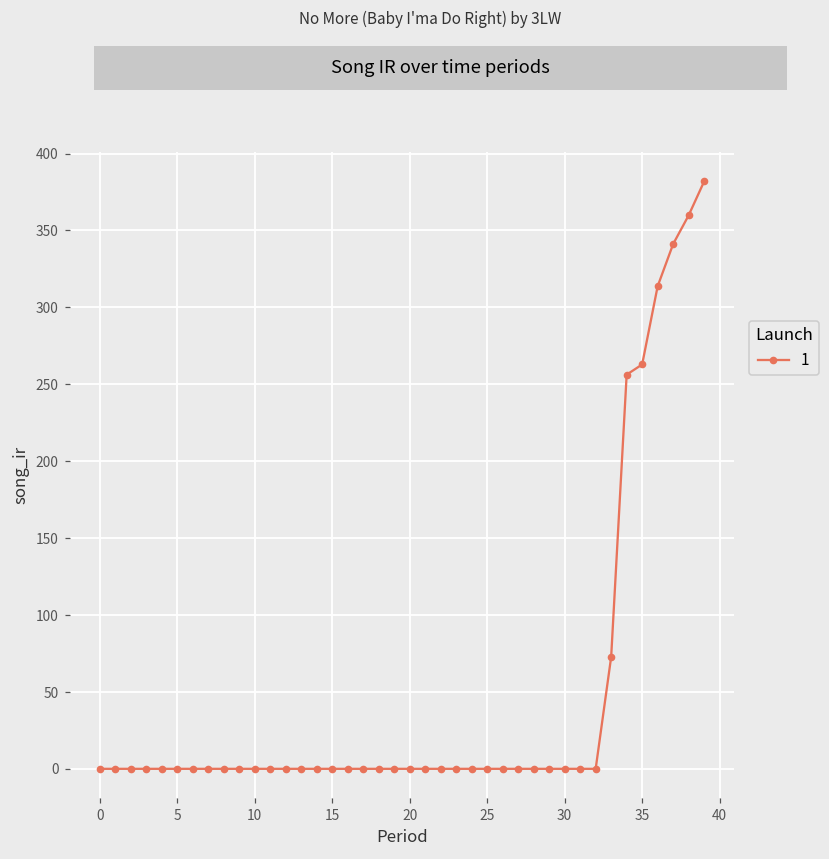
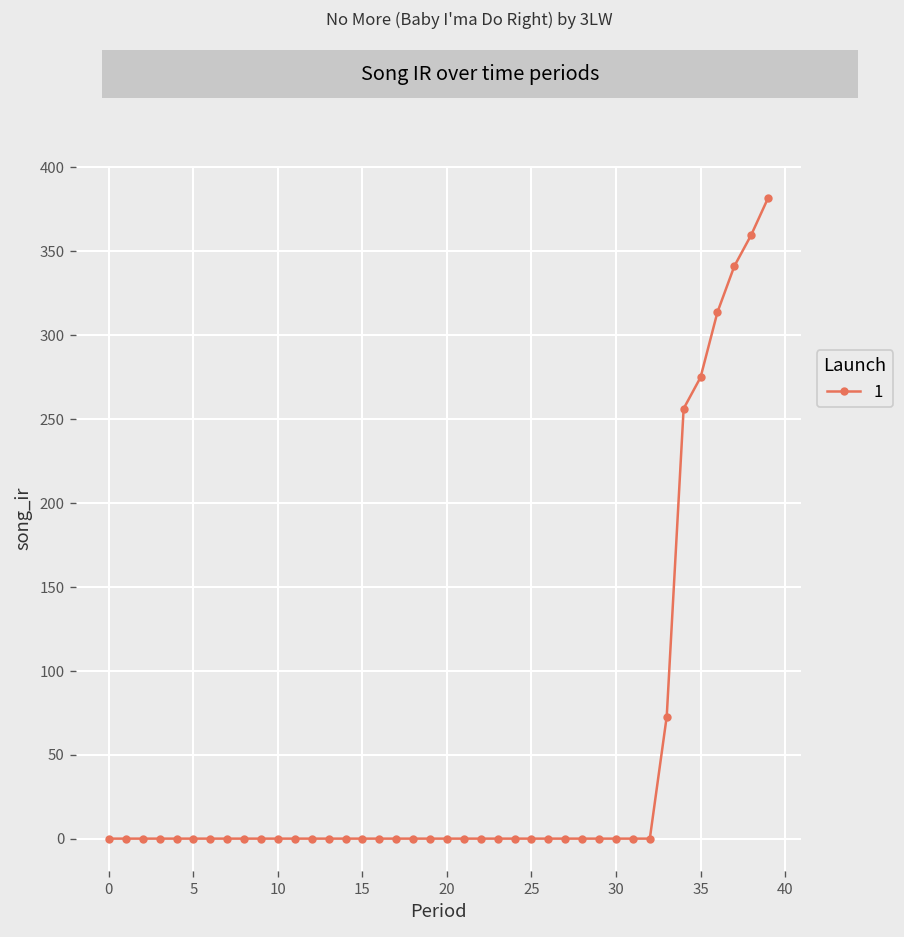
  {
    "0": 0,
    "5": 0,
    "10": 0,
    "15": 0,
    "20": 0,
    "25": 0,
    "30": 0,
-   "35": 263
+   "35": 275
  }
